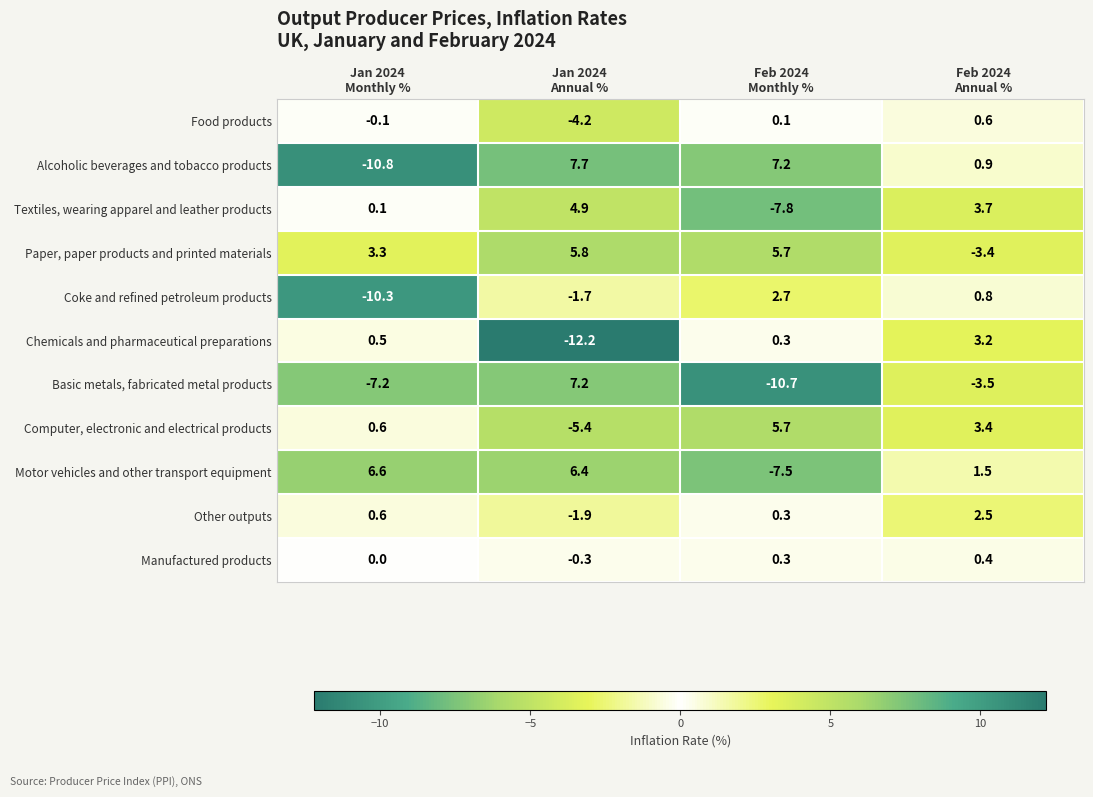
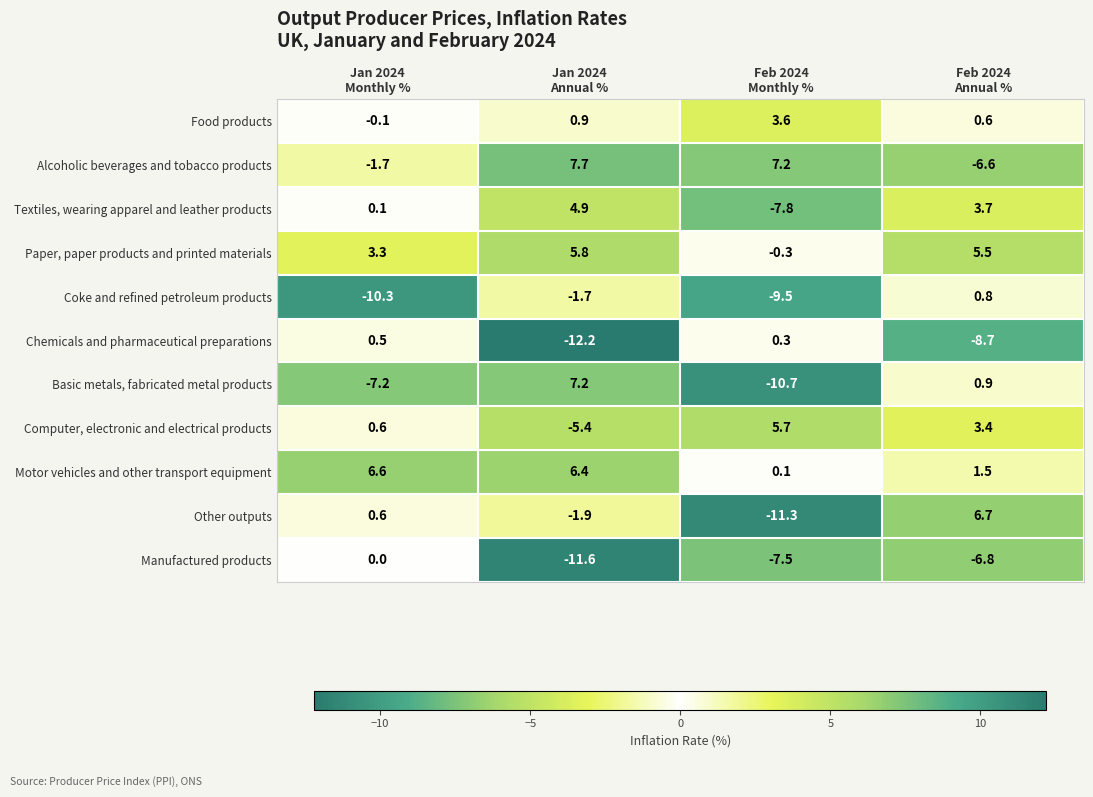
  {
    "Food products": {
      "Jan 2024 Monthly %": -0.1,
-     "Jan 2024 Annual %": -4.2,
-     "Feb 2024 Monthly %": 0.1,
+     "Jan 2024 Annual %": 0.9,
+     "Feb 2024 Monthly %": 3.6,
      "Feb 2024 Annual %": 0.6
    },
    "Alcoholic beverages and tobacco products": {
-     "Jan 2024 Monthly %": -10.8,
+     "Jan 2024 Monthly %": -1.7,
      "Jan 2024 Annual %": 7.7,
      "Feb 2024 Monthly %": 7.2,
-     "Feb 2024 Annual %": 0.9
+     "Feb 2024 Annual %": -6.6
    },
    "Textiles, wearing apparel and leather products": {
      "Jan 2024 Monthly %": 0.1,
      "Jan 2024 Annual %": 4.9,
      "Feb 2024 Monthly %": -7.8,
      "Feb 2024 Annual %": 3.7
    },
    "Paper, paper products and printed materials": {
      "Jan 2024 Monthly %": 3.3,
      "Jan 2024 Annual %": 5.8,
-     "Feb 2024 Monthly %": 5.7,
-     "Feb 2024 Annual %": -3.4
+     "Feb 2024 Monthly %": -0.3,
+     "Feb 2024 Annual %": 5.5
    },
    "Coke and refined petroleum products": {
      "Jan 2024 Monthly %": -10.3,
      "Jan 2024 Annual %": -1.7,
-     "Feb 2024 Monthly %": 2.7,
+     "Feb 2024 Monthly %": -9.5,
      "Feb 2024 Annual %": 0.8
    },
    "Chemicals and pharmaceutical preparations": {
      "Jan 2024 Monthly %": 0.5,
      "Jan 2024 Annual %": -12.2,
      "Feb 2024 Monthly %": 0.3,
-     "Feb 2024 Annual %": 3.2
+     "Feb 2024 Annual %": -8.7
    },
    "Basic metals, fabricated metal products": {
      "Jan 2024 Monthly %": -7.2,
      "Jan 2024 Annual %": 7.2,
      "Feb 2024 Monthly %": -10.7,
-     "Feb 2024 Annual %": -3.5
+     "Feb 2024 Annual %": 0.9
    },
    "Computer, electronic and electrical products": {
      "Jan 2024 Monthly %": 0.6,
      "Jan 2024 Annual %": -5.4,
      "Feb 2024 Monthly %": 5.7,
      "Feb 2024 Annual %": 3.4
    },
    "Motor vehicles and other transport equipment": {
      "Jan 2024 Monthly %": 6.6,
      "Jan 2024 Annual %": 6.4,
-     "Feb 2024 Monthly %": -7.5,
+     "Feb 2024 Monthly %": 0.1,
      "Feb 2024 Annual %": 1.5
    },
    "Other outputs": {
      "Jan 2024 Monthly %": 0.6,
      "Jan 2024 Annual %": -1.9,
-     "Feb 2024 Monthly %": 0.3,
-     "Feb 2024 Annual %": 2.5
+     "Feb 2024 Monthly %": -11.3,
+     "Feb 2024 Annual %": 6.7
    },
    "Manufactured products": {
      "Jan 2024 Monthly %": 0.0,
-     "Jan 2024 Annual %": -0.3,
-     "Feb 2024 Monthly %": 0.3,
-     "Feb 2024 Annual %": 0.4
+     "Jan 2024 Annual %": -11.6,
+     "Feb 2024 Monthly %": -7.5,
+     "Feb 2024 Annual %": -6.8
    }
  }
